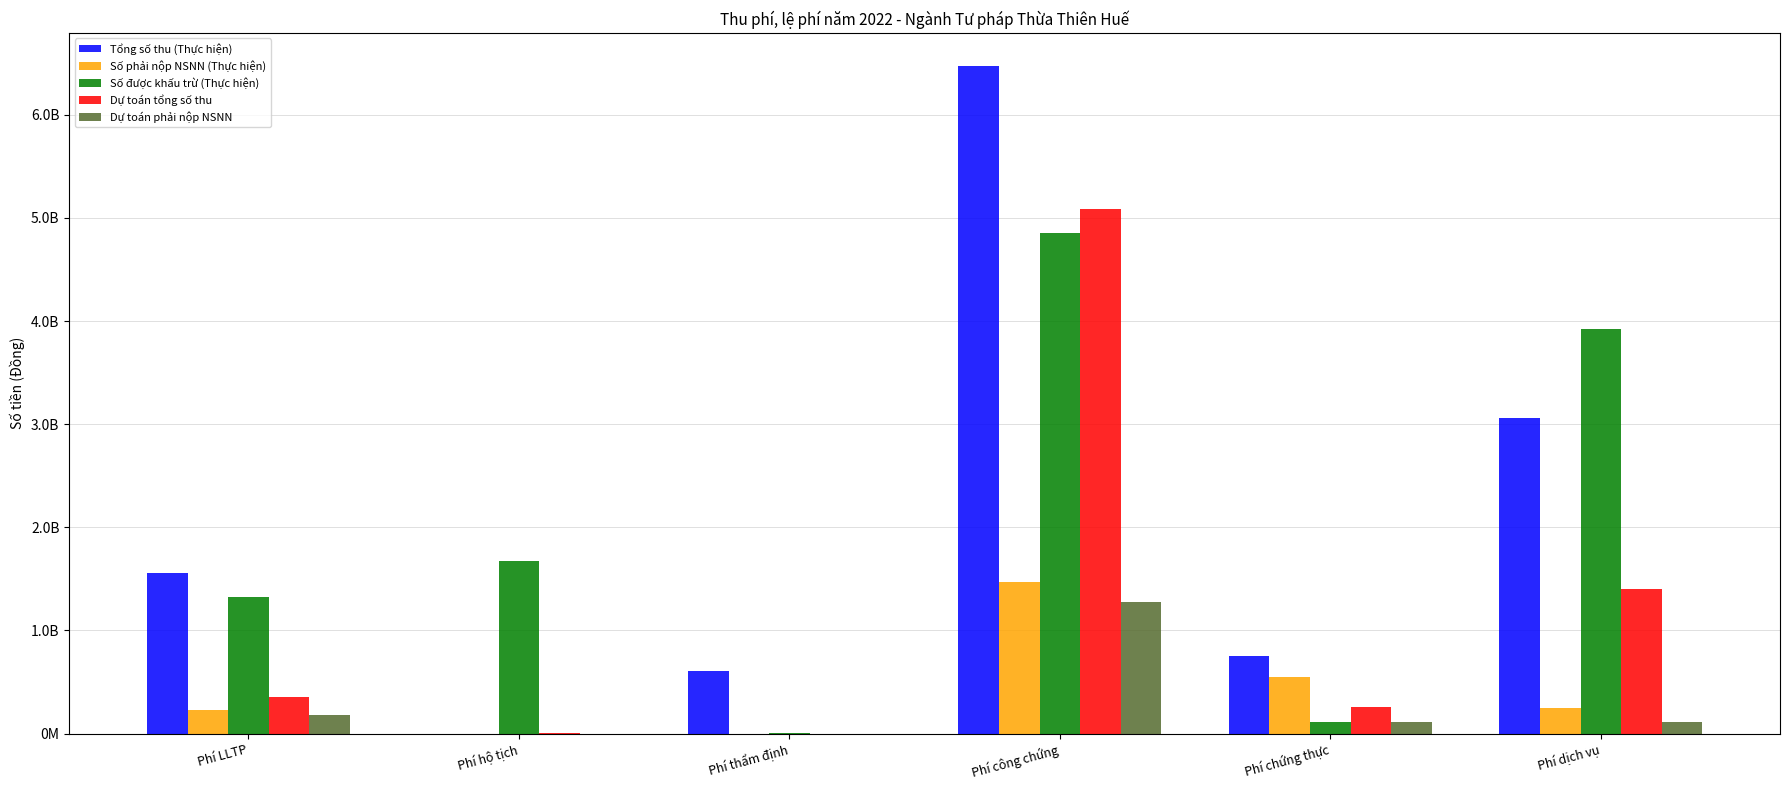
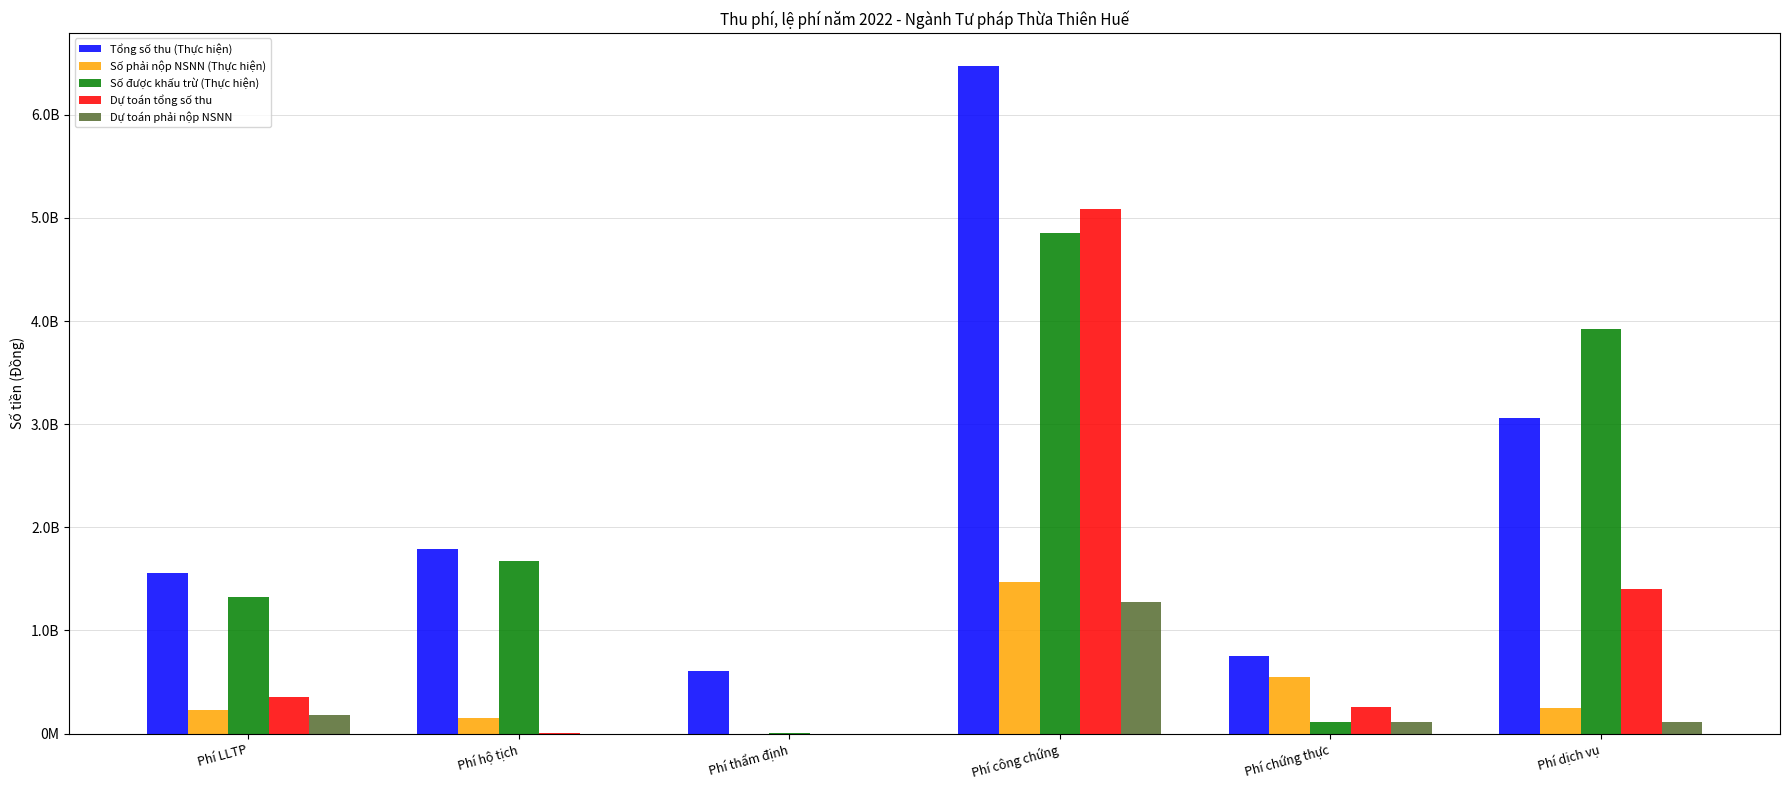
  {
    "Tổng số thu (Thực hiện)": {
      "Phí LLTP": 1560000000,
-     "Phí hộ tịch": 0,
+     "Phí hộ tịch": 1790000000,
      "Phí thẩm định": 600000000,
      "Phí công chứng": 6470000000,
      "Phí chứng thực": 750000000,
      "Phí dịch vụ": 3060000000
    },
    "Số phải nộp NSNN (Thực hiện)": {
      "Phí LLTP": 230000000,
-     "Phí hộ tịch": 0,
+     "Phí hộ tịch": 150000000,
      "Phí công chứng": 1470000000,
      "Phí chứng thực": 550000000,
      "Phí dịch vụ": 240000000
    },
    "Số được khấu trừ (Thực hiện)": {
      "Phí LLTP": 1330000000,
      "Phí hộ tịch": 1680000000,
      "Phí công chứng": 4850000000,
      "Phí chứng thực": 120000000,
      "Phí dịch vụ": 3920000000
    },
    "Dự toán tổng số thu": {
      "Phí LLTP": 350000000,
      "Phí thẩm định": 0,
      "Phí công chứng": 5090000000,
      "Phí chứng thực": 260000000,
      "Phí dịch vụ": 1400000000
    },
    "Dự toán phải nộp NSNN": {
      "Phí LLTP": 180000000,
      "Phí thẩm định": 0,
      "Phí công chứng": 1270000000,
      "Phí chứng thực": 110000000,
      "Phí dịch vụ": 110000000
    }
  }
